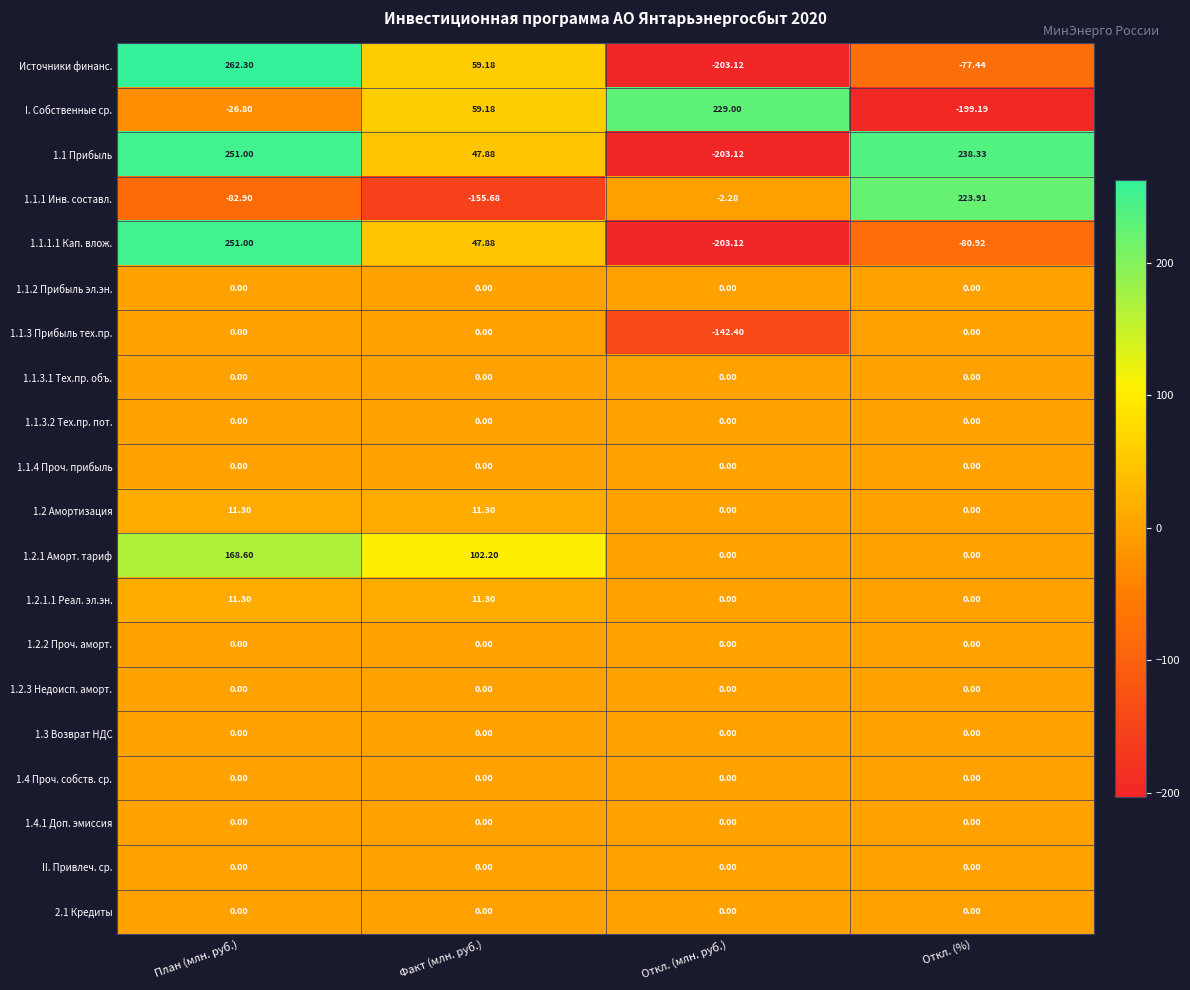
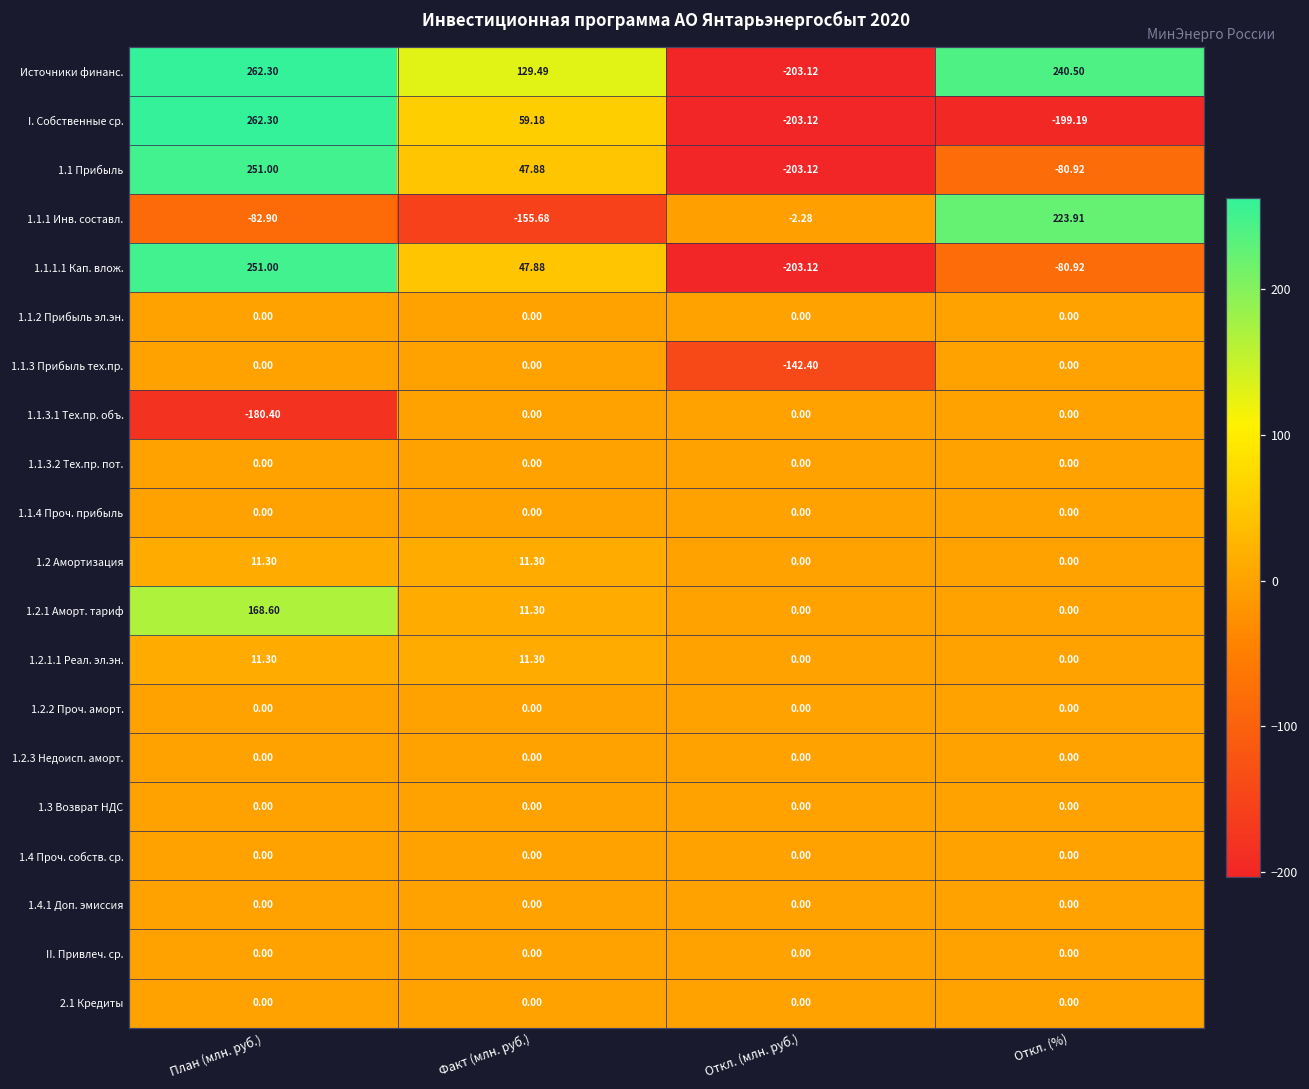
  {
    "Источники финанс.": {
      "План (млн. руб.)": 262.30,
-     "Факт (млн. руб.)": 59.18,
+     "Факт (млн. руб.)": 129.49,
      "Откл. (млн. руб.)": -203.12,
-     "Откл. (%)": -77.44
+     "Откл. (%)": 240.50
    },
    "I. Собственные ср.": {
-     "План (млн. руб.)": -26.80,
+     "План (млн. руб.)": 262.30,
      "Факт (млн. руб.)": 59.18,
-     "Откл. (млн. руб.)": 229.00,
+     "Откл. (млн. руб.)": -203.12,
      "Откл. (%)": -199.19
    },
    "1.1 Прибыль": {
      "План (млн. руб.)": 251.00,
      "Факт (млн. руб.)": 47.88,
      "Откл. (млн. руб.)": -203.12,
-     "Откл. (%)": 238.33
+     "Откл. (%)": -80.92
    },
    "1.1.1 Инв. составл.": {
      "План (млн. руб.)": -82.90,
      "Факт (млн. руб.)": -155.68,
      "Откл. (млн. руб.)": -2.28,
      "Откл. (%)": 223.91
    },
    "1.1.1.1 Кап. влож.": {
      "План (млн. руб.)": 251.00,
      "Факт (млн. руб.)": 47.88,
      "Откл. (млн. руб.)": -203.12,
      "Откл. (%)": -80.92
    },
    "1.1.2 Прибыль эл.эн.": {
      "План (млн. руб.)": 0.00,
      "Факт (млн. руб.)": 0.00,
      "Откл. (млн. руб.)": 0.00,
      "Откл. (%)": 0.00
    },
    "1.1.3 Прибыль тех.пр.": {
      "План (млн. руб.)": 0.00,
      "Факт (млн. руб.)": 0.00,
      "Откл. (млн. руб.)": -142.40,
      "Откл. (%)": 0.00
    },
    "1.1.3.1 Тех.пр. объ.": {
-     "План (млн. руб.)": 0.00,
+     "План (млн. руб.)": -180.40,
      "Факт (млн. руб.)": 0.00,
      "Откл. (млн. руб.)": 0.00,
      "Откл. (%)": 0.00
    },
    "1.1.3.2 Тех.пр. пот.": {
      "План (млн. руб.)": 0.00,
      "Факт (млн. руб.)": 0.00,
      "Откл. (млн. руб.)": 0.00,
      "Откл. (%)": 0.00
    },
    "1.1.4 Проч. прибыль": {
      "План (млн. руб.)": 0.00,
      "Факт (млн. руб.)": 0.00,
      "Откл. (млн. руб.)": 0.00,
      "Откл. (%)": 0.00
    },
    "1.2 Амортизация": {
      "План (млн. руб.)": 11.30,
      "Факт (млн. руб.)": 11.30,
      "Откл. (млн. руб.)": 0.00,
      "Откл. (%)": 0.00
    },
    "1.2.1 Аморт. тариф": {
      "План (млн. руб.)": 168.60,
-     "Факт (млн. руб.)": 102.20,
+     "Факт (млн. руб.)": 11.30,
      "Откл. (млн. руб.)": 0.00,
      "Откл. (%)": 0.00
    },
    "1.2.1.1 Реал. эл.эн.": {
      "План (млн. руб.)": 11.30,
      "Факт (млн. руб.)": 11.30,
      "Откл. (млн. руб.)": 0.00,
      "Откл. (%)": 0.00
    },
    "1.2.2 Проч. аморт.": {
      "План (млн. руб.)": 0.00,
      "Факт (млн. руб.)": 0.00,
      "Откл. (млн. руб.)": 0.00,
      "Откл. (%)": 0.00
    },
    "1.2.3 Недоисп. аморт.": {
      "План (млн. руб.)": 0.00,
      "Факт (млн. руб.)": 0.00,
      "Откл. (млн. руб.)": 0.00,
      "Откл. (%)": 0.00
    },
    "1.3 Возврат НДС": {
      "План (млн. руб.)": 0.00,
      "Факт (млн. руб.)": 0.00,
      "Откл. (млн. руб.)": 0.00,
      "Откл. (%)": 0.00
    },
    "1.4 Проч. собств. ср.": {
      "План (млн. руб.)": 0.00,
      "Факт (млн. руб.)": 0.00,
      "Откл. (млн. руб.)": 0.00,
      "Откл. (%)": 0.00
    },
    "1.4.1 Доп. эмиссия": {
      "План (млн. руб.)": 0.00,
      "Факт (млн. руб.)": 0.00,
      "Откл. (млн. руб.)": 0.00,
      "Откл. (%)": 0.00
    },
    "II. Привлеч. ср.": {
      "План (млн. руб.)": 0.00,
      "Факт (млн. руб.)": 0.00,
      "Откл. (млн. руб.)": 0.00,
      "Откл. (%)": 0.00
    },
    "2.1 Кредиты": {
      "План (млн. руб.)": 0.00,
      "Факт (млн. руб.)": 0.00,
      "Откл. (млн. руб.)": 0.00,
      "Откл. (%)": 0.00
    }
  }
